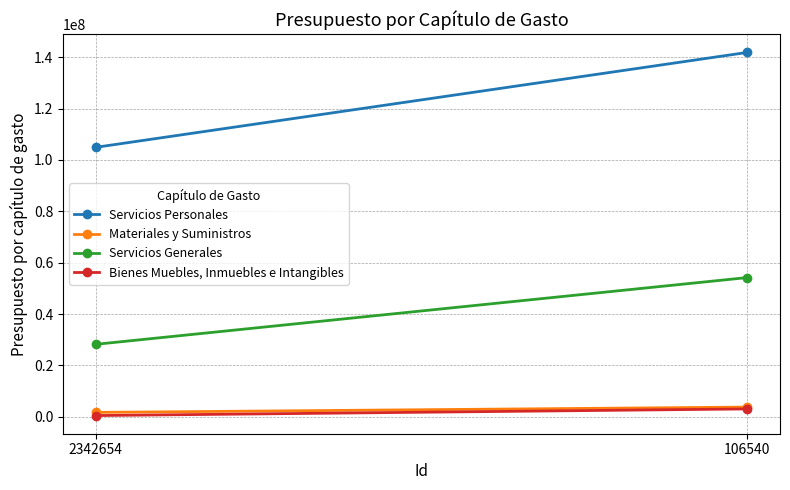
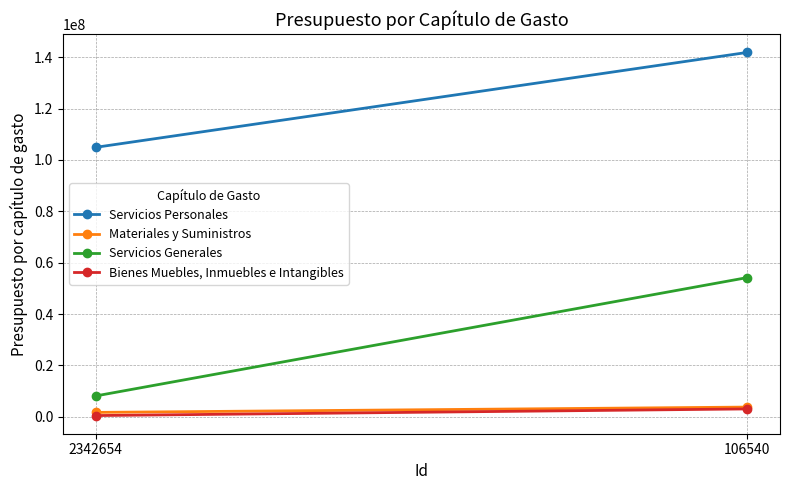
  {
    "Servicios Personales": {
      "2342654": 105000000,
      "106540": 142000000
    },
    "Materiales y Suministros": {
      "2342654": 2000000
    },
    "Servicios Generales": {
-     "2342654": 28000000,
+     "2342654": 8000000,
      "106540": 54000000
    },
    "Bienes Muebles, Inmuebles e Intangibles": {
      "2342654": 0
    }
  }
